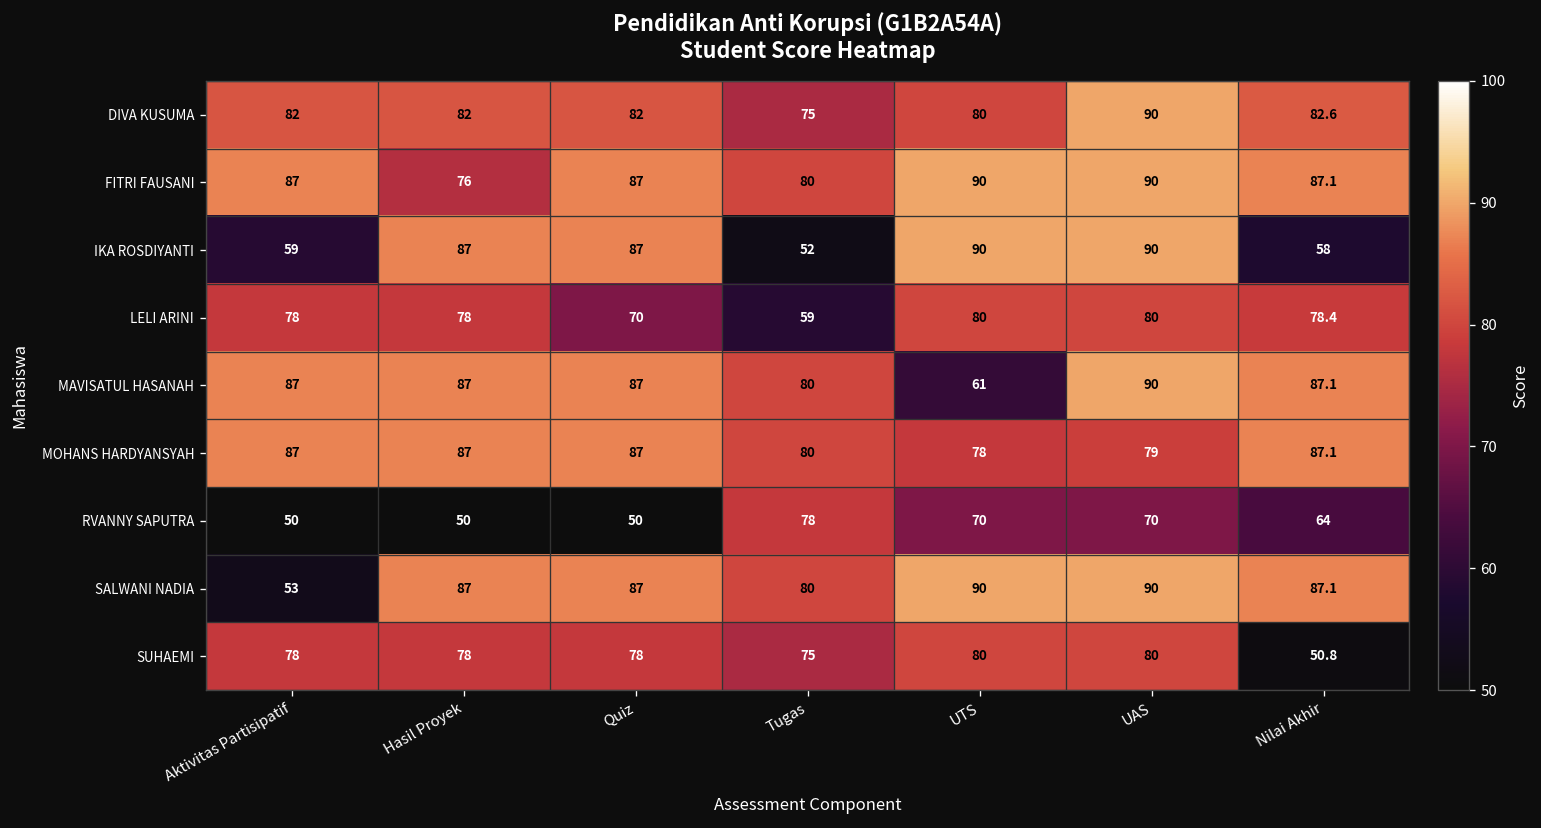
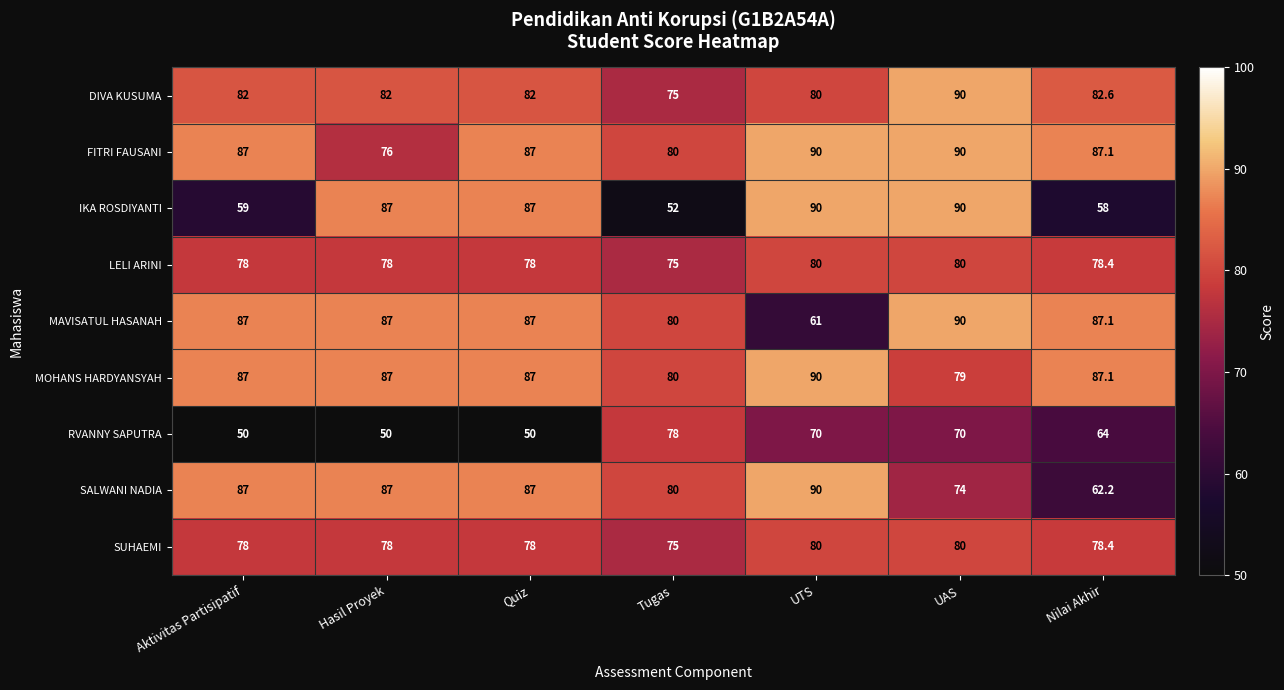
  {
    "DIVA KUSUMA": {
      "Aktivitas Partisipatif": 82,
      "Hasil Proyek": 82,
      "Quiz": 82,
      "Tugas": 75,
      "UTS": 80,
      "UAS": 90,
      "Nilai Akhir": 82.6
    },
    "FITRI FAUSANI": {
      "Aktivitas Partisipatif": 87,
      "Hasil Proyek": 76,
      "Quiz": 87,
      "Tugas": 80,
      "UTS": 90,
      "UAS": 90,
      "Nilai Akhir": 87.1
    },
    "IKA ROSDIYANTI": {
      "Aktivitas Partisipatif": 59,
      "Hasil Proyek": 87,
      "Quiz": 87,
      "Tugas": 52,
      "UTS": 90,
      "UAS": 90,
      "Nilai Akhir": 58
    },
    "LELI ARINI": {
      "Aktivitas Partisipatif": 78,
      "Hasil Proyek": 78,
-     "Quiz": 70,
-     "Tugas": 59,
+     "Quiz": 78,
+     "Tugas": 75,
      "UTS": 80,
      "UAS": 80,
      "Nilai Akhir": 78.4
    },
    "MAVISATUL HASANAH": {
      "Aktivitas Partisipatif": 87,
      "Hasil Proyek": 87,
      "Quiz": 87,
      "Tugas": 80,
      "UTS": 61,
      "UAS": 90,
      "Nilai Akhir": 87.1
    },
    "MOHANS HARDYANSYAH": {
      "Aktivitas Partisipatif": 87,
      "Hasil Proyek": 87,
      "Quiz": 87,
      "Tugas": 80,
-     "UTS": 78,
+     "UTS": 90,
      "UAS": 79,
      "Nilai Akhir": 87.1
    },
    "RVANNY SAPUTRA": {
      "Aktivitas Partisipatif": 50,
      "Hasil Proyek": 50,
      "Quiz": 50,
      "Tugas": 78,
      "UTS": 70,
      "UAS": 70,
      "Nilai Akhir": 64
    },
    "SALWANI NADIA": {
-     "Aktivitas Partisipatif": 53,
+     "Aktivitas Partisipatif": 87,
      "Hasil Proyek": 87,
      "Quiz": 87,
      "Tugas": 80,
      "UTS": 90,
-     "UAS": 90,
-     "Nilai Akhir": 87.1
+     "UAS": 74,
+     "Nilai Akhir": 62.2
    },
    "SUHAEMI": {
      "Aktivitas Partisipatif": 78,
      "Hasil Proyek": 78,
      "Quiz": 78,
      "Tugas": 75,
      "UTS": 80,
      "UAS": 80,
-     "Nilai Akhir": 50.8
+     "Nilai Akhir": 78.4
    }
  }
